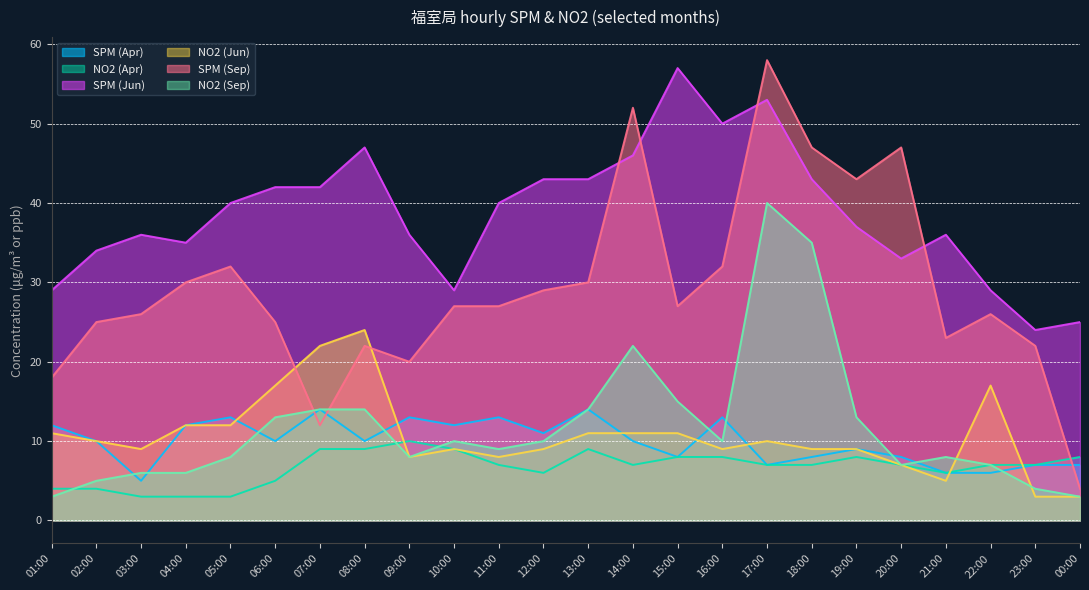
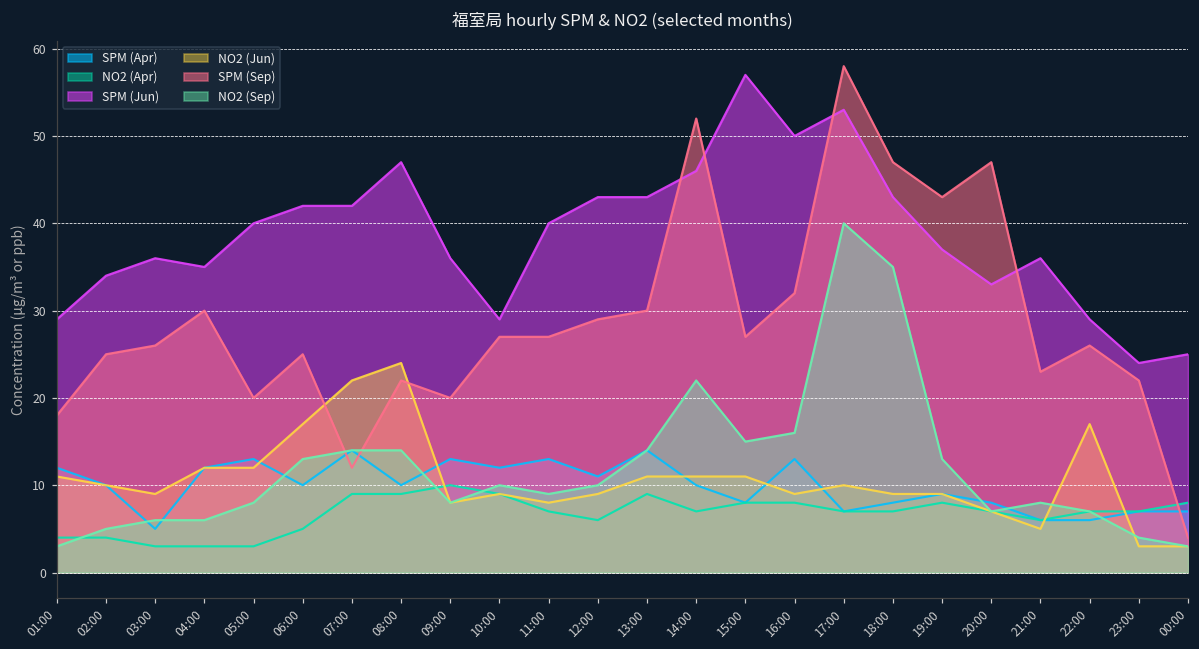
  {
    "SPM (Apr)": {
      "01:00": 12,
      "03:00": 5,
      "05:00": 13,
      "06:00": 10,
      "08:00": 10,
      "09:00": 13,
      "10:00": 12,
      "11:00": 13,
      "12:00": 11,
      "14:00": 10,
      "16:00": 13,
      "18:00": 8,
      "20:00": 8,
      "22:00": 6,
      "00:00": 7
    },
    "NO2 (Apr)": {
      "01:00": 4,
      "02:00": 4,
      "03:00": 3,
      "04:00": 3,
      "05:00": 3,
      "06:00": 5,
      "07:00": 9,
      "08:00": 9,
      "09:00": 10,
      "11:00": 7,
      "12:00": 6,
      "13:00": 9,
      "14:00": 7,
      "16:00": 8,
      "18:00": 7,
      "19:00": 8,
      "00:00": 8
    },
    "SPM (Jun)": {
      "01:00": 29,
      "02:00": 34,
      "03:00": 36,
      "04:00": 35,
      "05:00": 40,
      "06:00": 42,
      "07:00": 42,
      "08:00": 47,
      "09:00": 36,
      "10:00": 29,
      "11:00": 40,
      "12:00": 43,
      "13:00": 43,
      "14:00": 46,
      "15:00": 57,
      "16:00": 50,
      "17:00": 53,
      "18:00": 43,
      "19:00": 37,
      "20:00": 33,
      "21:00": 36,
      "22:00": 29,
      "23:00": 24,
      "00:00": 25
    },
    "NO2 (Jun)": {
      "01:00": 11,
      "03:00": 9,
      "05:00": 12,
      "06:00": 17,
      "07:00": 22,
      "08:00": 24,
      "11:00": 8,
      "12:00": 9,
      "13:00": 11,
      "14:00": 11,
      "15:00": 11,
      "16:00": 9,
      "17:00": 10,
      "18:00": 9,
      "21:00": 5,
      "22:00": 17,
      "23:00": 3
    },
    "SPM (Sep)": {
      "01:00": 18,
      "02:00": 25,
      "03:00": 26,
      "04:00": 30,
-     "05:00": 32,
+     "05:00": 20,
      "06:00": 25,
      "07:00": 12,
      "08:00": 22,
      "09:00": 20,
      "10:00": 27,
      "11:00": 27,
      "12:00": 29,
      "13:00": 30,
      "14:00": 52,
      "15:00": 27,
      "16:00": 32,
      "17:00": 58,
      "18:00": 47,
      "19:00": 43,
      "20:00": 47,
      "21:00": 23,
      "22:00": 26,
      "23:00": 22,
      "00:00": 4
    },
    "NO2 (Sep)": {
      "01:00": 3,
      "02:00": 5,
      "03:00": 6,
      "04:00": 6,
      "05:00": 8,
      "06:00": 13,
      "08:00": 14,
      "10:00": 10,
      "11:00": 9,
      "12:00": 10,
      "14:00": 22,
      "15:00": 15,
-     "16:00": 10,
+     "16:00": 16,
      "17:00": 40,
      "18:00": 35,
      "19:00": 13,
      "21:00": 8,
      "23:00": 4
    }
  }
